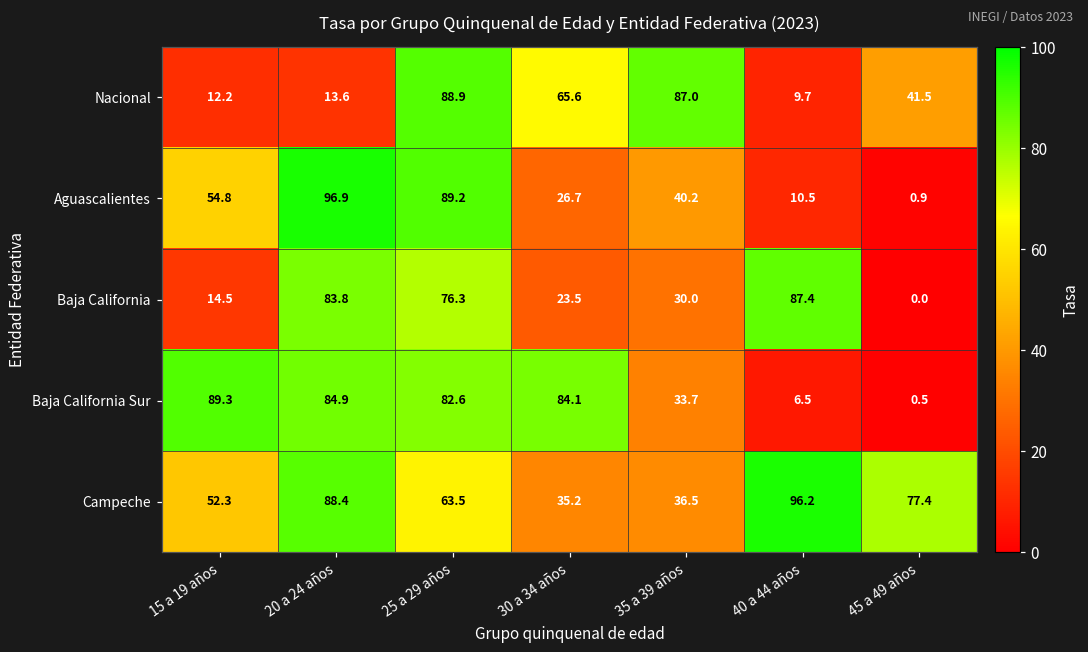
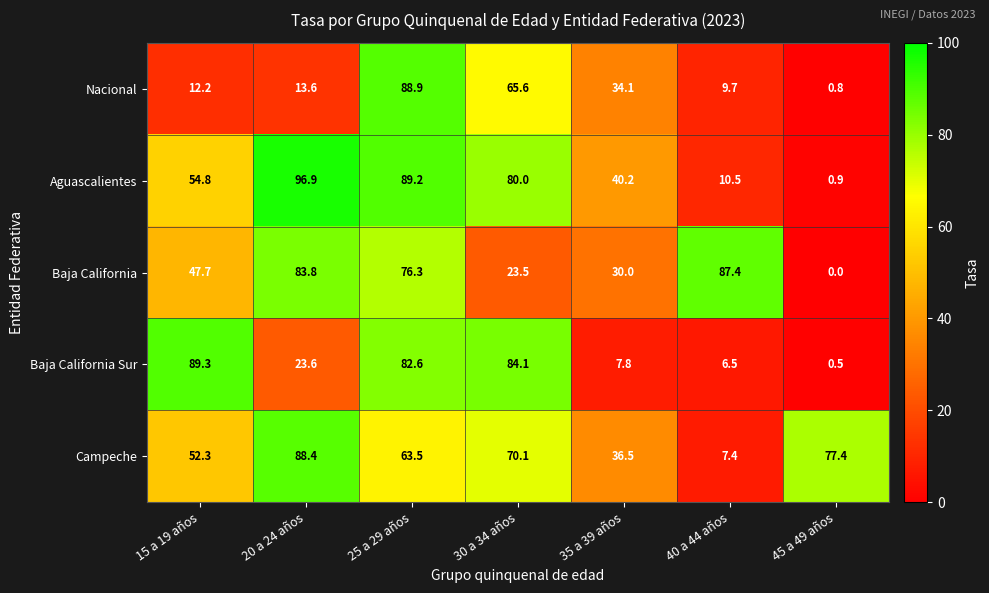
  {
    "Nacional": {
      "15 a 19 años": 12.2,
      "20 a 24 años": 13.6,
      "25 a 29 años": 88.9,
      "30 a 34 años": 65.6,
-     "35 a 39 años": 87.0,
+     "35 a 39 años": 34.1,
      "40 a 44 años": 9.7,
-     "45 a 49 años": 41.5
+     "45 a 49 años": 0.8
    },
    "Aguascalientes": {
      "15 a 19 años": 54.8,
      "20 a 24 años": 96.9,
      "25 a 29 años": 89.2,
-     "30 a 34 años": 26.7,
+     "30 a 34 años": 80.0,
      "35 a 39 años": 40.2,
      "40 a 44 años": 10.5,
      "45 a 49 años": 0.9
    },
    "Baja California": {
-     "15 a 19 años": 14.5,
+     "15 a 19 años": 47.7,
      "20 a 24 años": 83.8,
      "25 a 29 años": 76.3,
      "30 a 34 años": 23.5,
      "35 a 39 años": 30.0,
      "40 a 44 años": 87.4,
      "45 a 49 años": 0.0
    },
    "Baja California Sur": {
      "15 a 19 años": 89.3,
-     "20 a 24 años": 84.9,
+     "20 a 24 años": 23.6,
      "25 a 29 años": 82.6,
      "30 a 34 años": 84.1,
-     "35 a 39 años": 33.7,
+     "35 a 39 años": 7.8,
      "40 a 44 años": 6.5,
      "45 a 49 años": 0.5
    },
    "Campeche": {
      "15 a 19 años": 52.3,
      "20 a 24 años": 88.4,
      "25 a 29 años": 63.5,
-     "30 a 34 años": 35.2,
+     "30 a 34 años": 70.1,
      "35 a 39 años": 36.5,
-     "40 a 44 años": 96.2,
+     "40 a 44 años": 7.4,
      "45 a 49 años": 77.4
    }
  }
